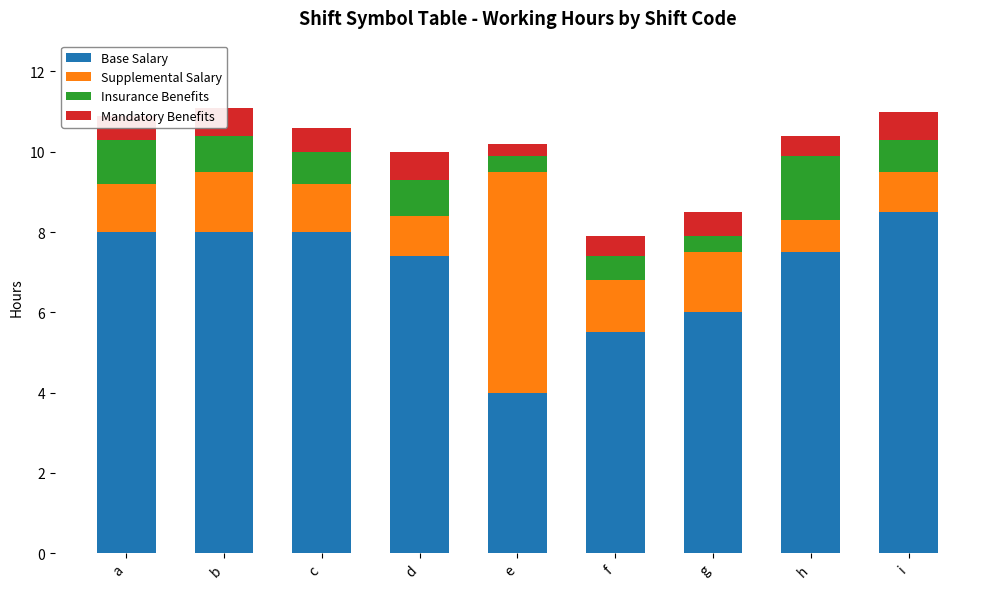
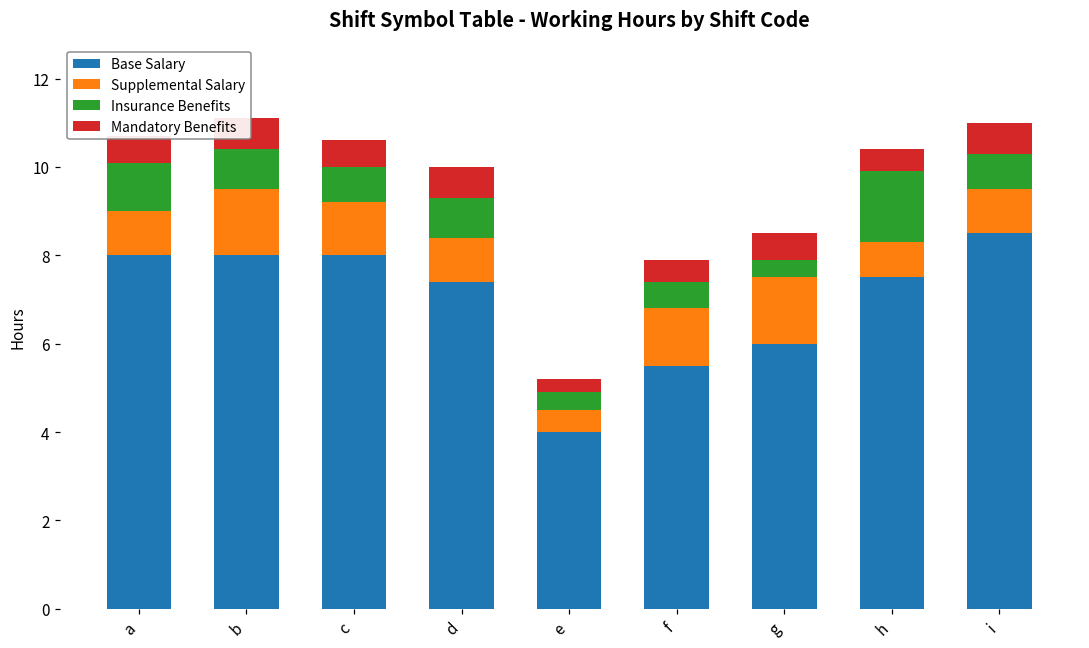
  {
    "Base Salary": {
      "a": 8.0,
      "b": 8.0,
      "c": 8.0,
      "d": 7.4,
      "e": 4.0,
      "f": 5.5,
      "g": 6.0,
      "h": 7.5,
      "i": 8.5
    },
    "Supplemental Salary": {
-     "a": 1.2,
+     "a": 1.0,
      "b": 1.5,
      "c": 1.2,
      "d": 1.0,
-     "e": 5.5,
+     "e": 0.5,
      "f": 1.3,
      "g": 1.5,
      "h": 0.8,
      "i": 1.0
    },
    "Insurance Benefits": {
      "a": 1.1,
      "b": 0.9,
      "c": 0.8,
      "d": 0.9,
      "e": 0.4,
      "f": 0.6,
      "g": 0.4,
      "h": 1.6,
      "i": 0.8
    },
    "Mandatory Benefits": {
      "c": 0.6,
      "d": 0.7,
      "e": 0.3,
      "f": 0.5,
      "g": 0.6,
      "h": 0.5,
      "i": 0.7
    }
  }
